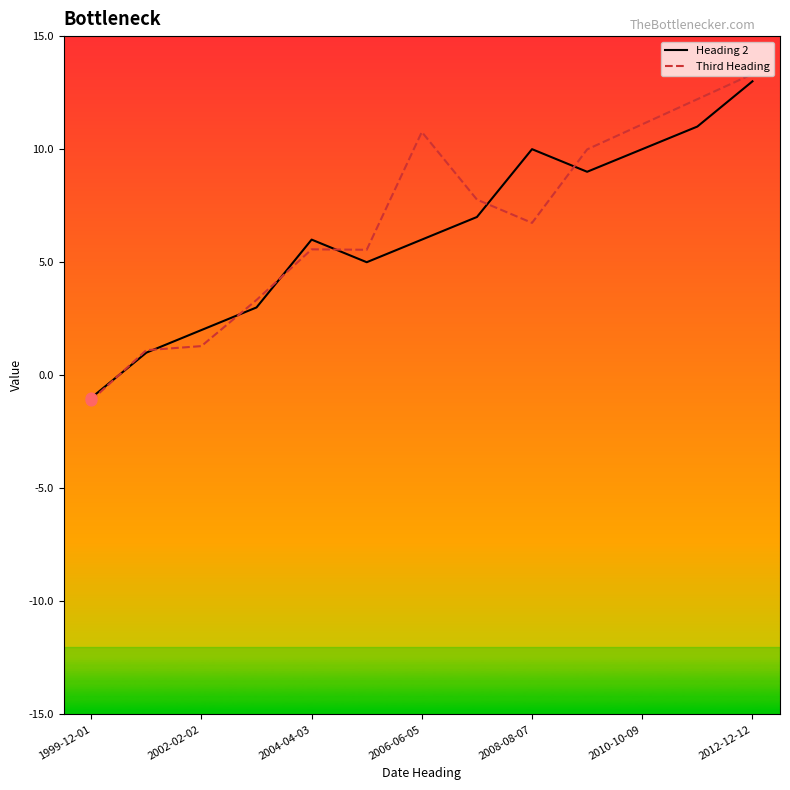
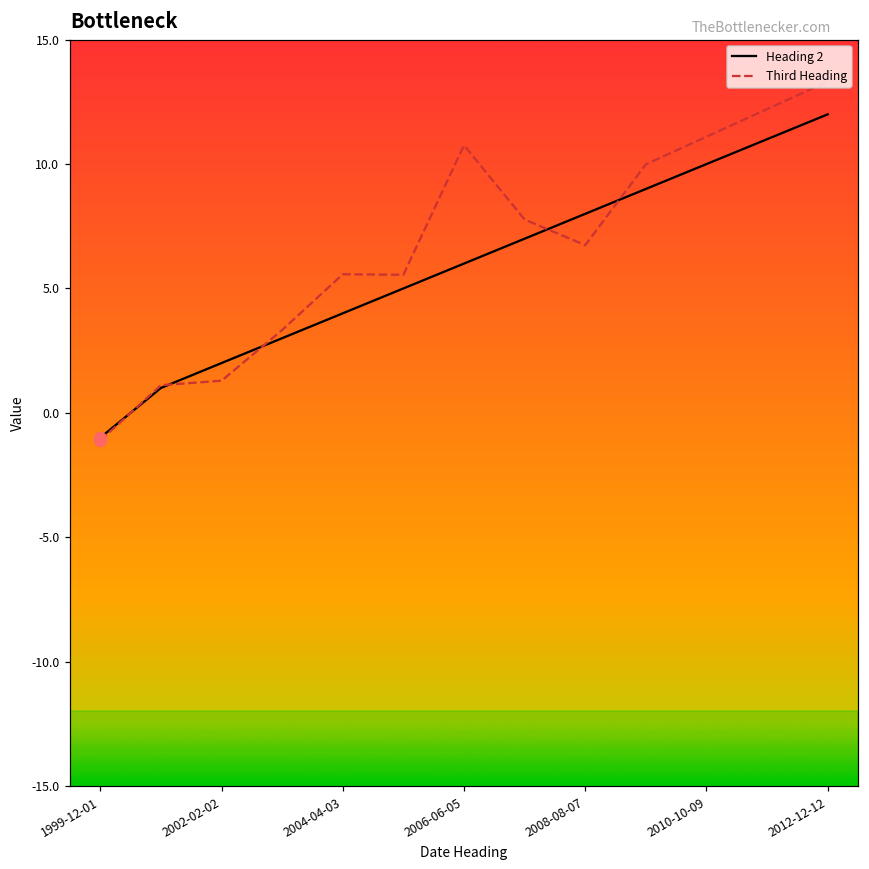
  {
    "Heading 2": {
      "2002-02-02": 2,
-     "2004-04-03": 6,
+     "2004-04-03": 4,
      "2006-06-05": 6,
-     "2008-08-07": 10,
+     "2008-08-07": 8,
      "2010-10-09": 10,
-     "2012-12-12": 13
+     "2012-12-12": 12
    },
    "Third Heading": {
      "2002-02-02": 1.3,
      "2004-04-03": 5.6,
      "2006-06-05": 10.8,
      "2008-08-07": 6.7,
      "2010-10-09": 11
    }
  }
